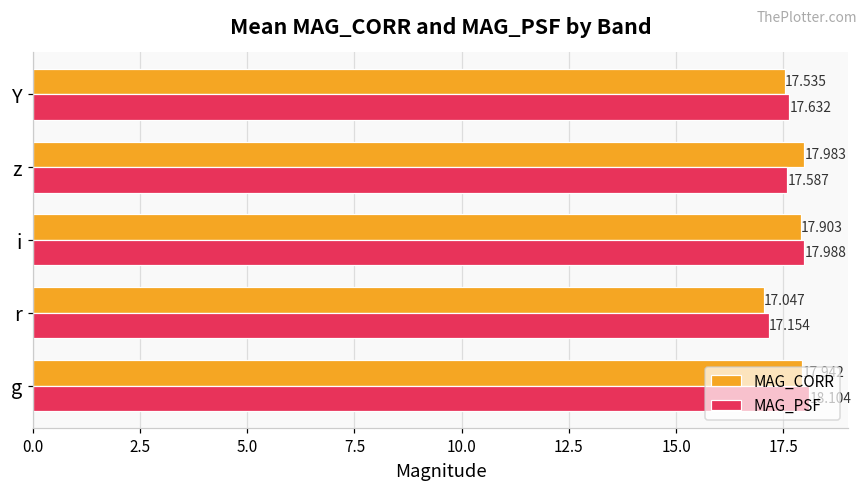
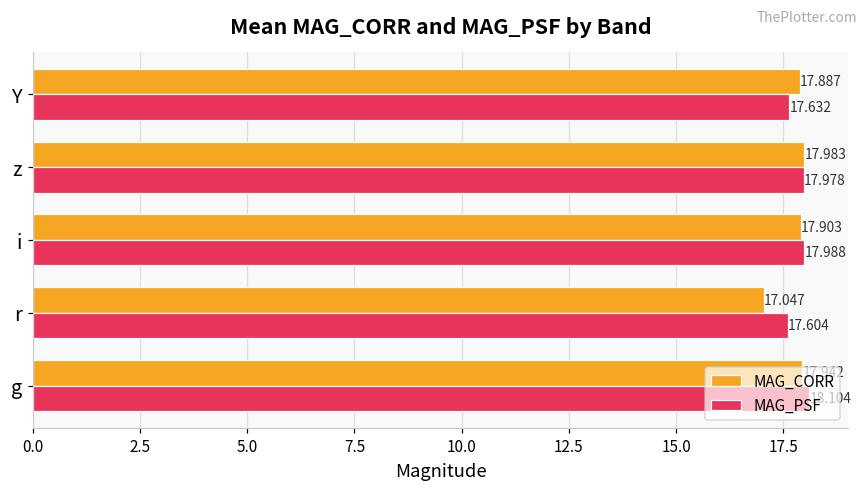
  {
    "MAG_CORR": {
-     "Y": 17.535,
+     "Y": 17.887,
      "z": 17.983,
      "i": 17.903,
      "r": 17.047
    },
    "MAG_PSF": {
      "Y": 17.632,
-     "z": 17.587,
+     "z": 17.978,
      "i": 17.988,
-     "r": 17.154
+     "r": 17.604
    }
  }
